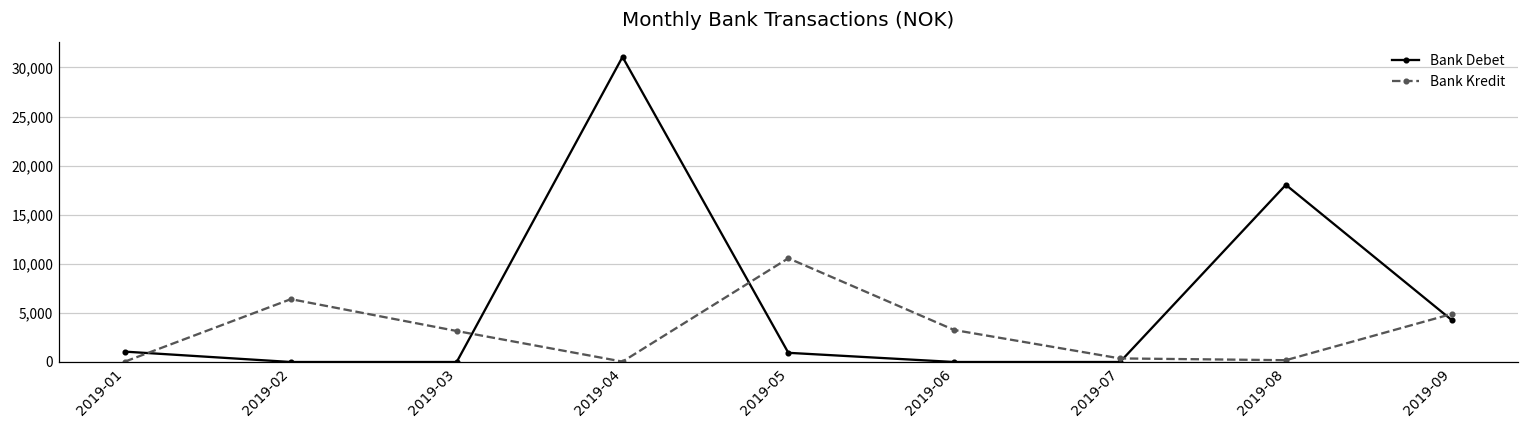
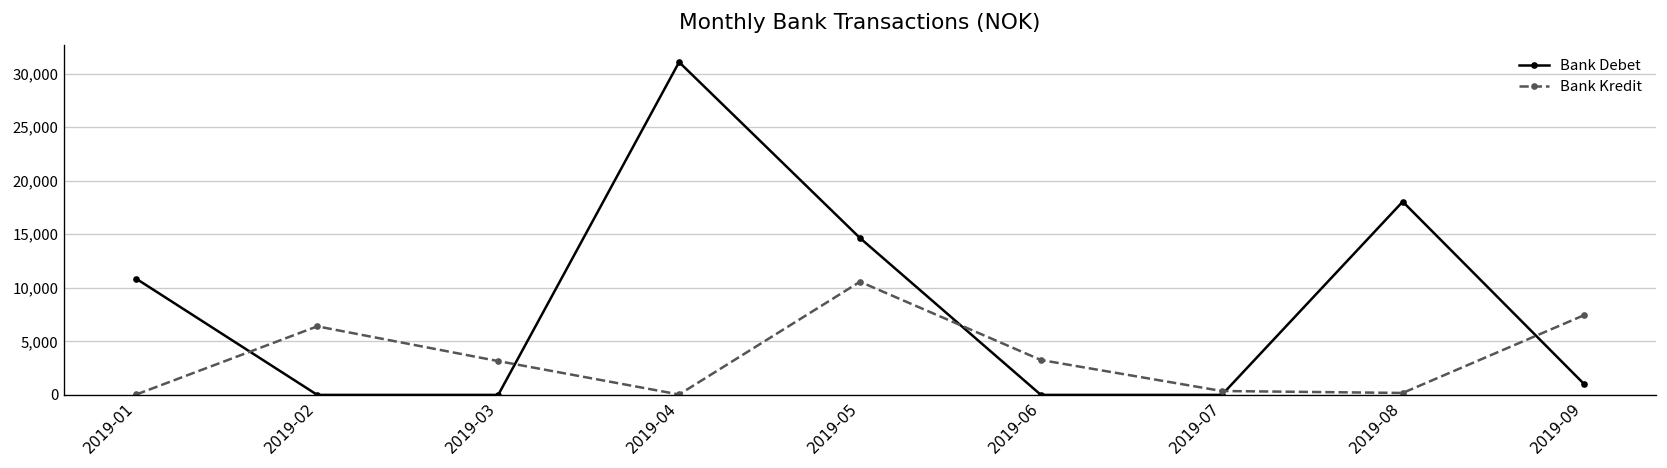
  {
    "Bank Debet": {
-     "2019-01": "1,000",
+     "2019-01": "11,000",
      "2019-02": "0",
      "2019-03": "0",
      "2019-04": "31,000",
-     "2019-05": "1,000",
+     "2019-05": "15,000",
      "2019-06": "0",
      "2019-07": "0",
      "2019-08": "18,000",
-     "2019-09": "4,000"
+     "2019-09": "1,000"
    },
    "Bank Kredit": {
      "2019-01": "0",
      "2019-02": "6,000",
      "2019-03": "3,000",
      "2019-04": "0",
      "2019-05": "11,000",
      "2019-06": "3,000",
      "2019-07": "0",
      "2019-08": "0",
-     "2019-09": "5,000"
+     "2019-09": "7,000"
    }
  }
